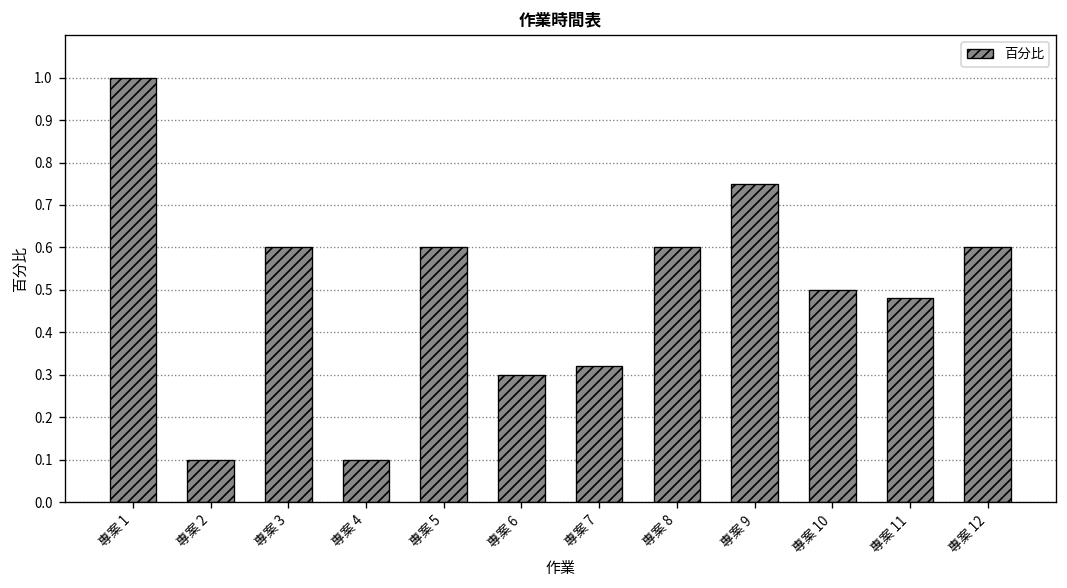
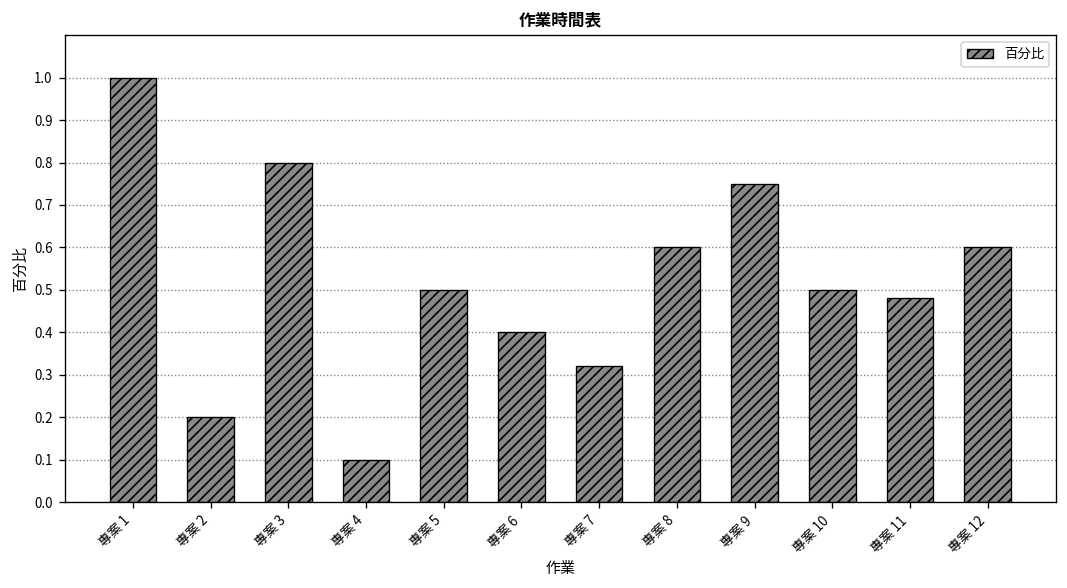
  {
    "專案 1": 1.0,
-   "專案 2": 0.1,
-   "專案 3": 0.6,
+   "專案 2": 0.2,
+   "專案 3": 0.8,
    "專案 4": 0.1,
-   "專案 5": 0.6,
-   "專案 6": 0.3,
+   "專案 5": 0.5,
+   "專案 6": 0.4,
    "專案 7": 0.32,
    "專案 8": 0.6,
    "專案 9": 0.75,
    "專案 10": 0.5,
    "專案 11": 0.48,
    "專案 12": 0.6
  }
